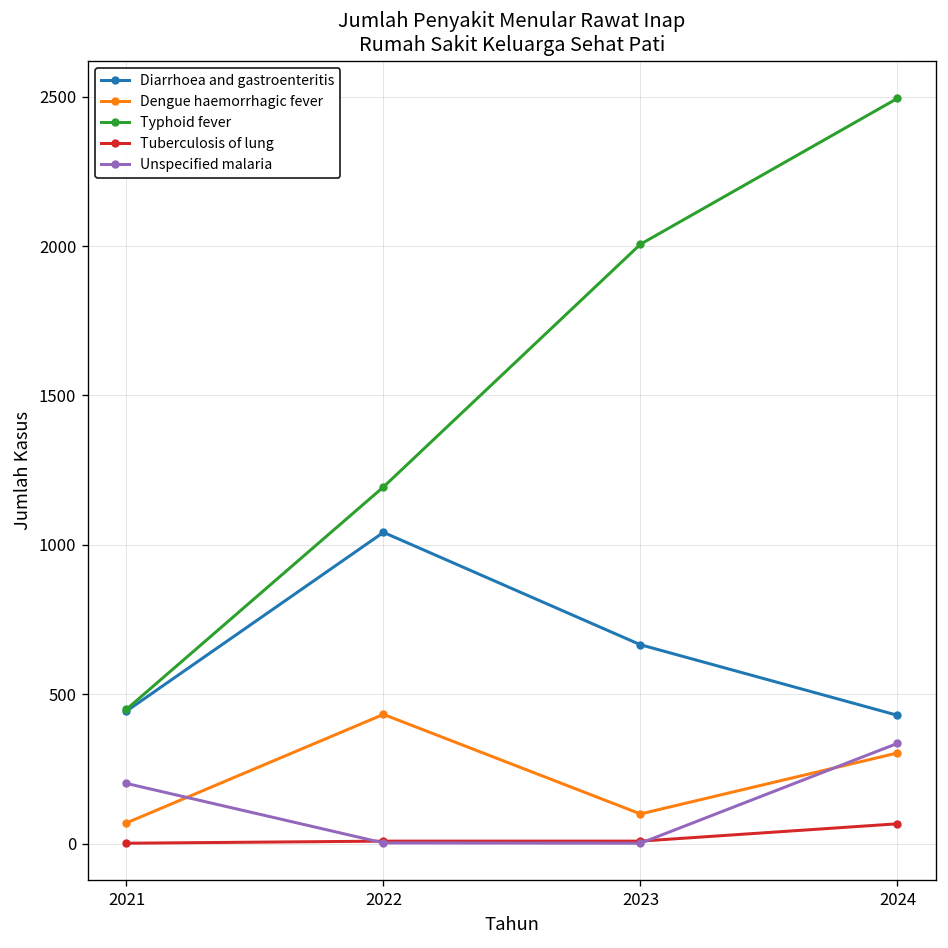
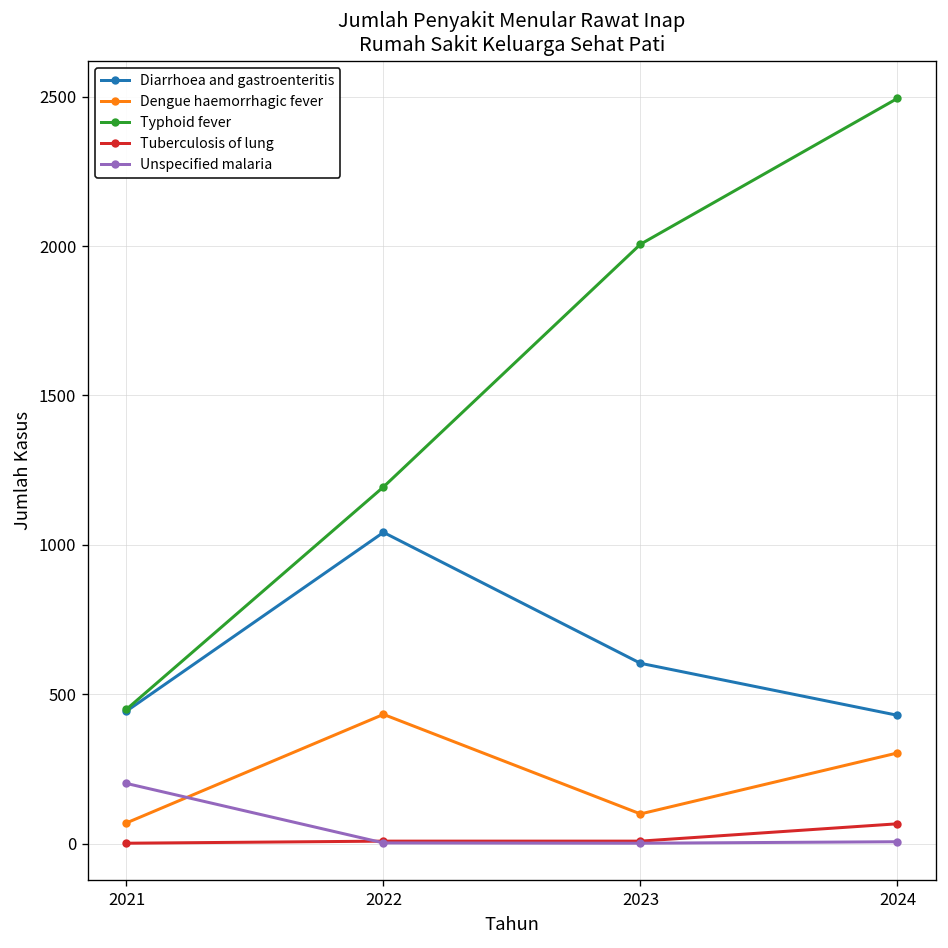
  {
    "Diarrhoea and gastroenteritis": {
      "2022": 1040,
-     "2023": 670,
+     "2023": 600,
      "2024": 430
    },
    "Dengue haemorrhagic fever": {
      "2021": 70,
      "2022": 430,
      "2023": 100,
      "2024": 300
    },
    "Typhoid fever": {
      "2022": 1190,
      "2023": 2010,
      "2024": 2490
    },
    "Tuberculosis of lung": {
      "2021": 0,
      "2024": 70
    },
    "Unspecified malaria": {
      "2021": 200,
-     "2024": 340
+     "2024": 10
    }
  }
